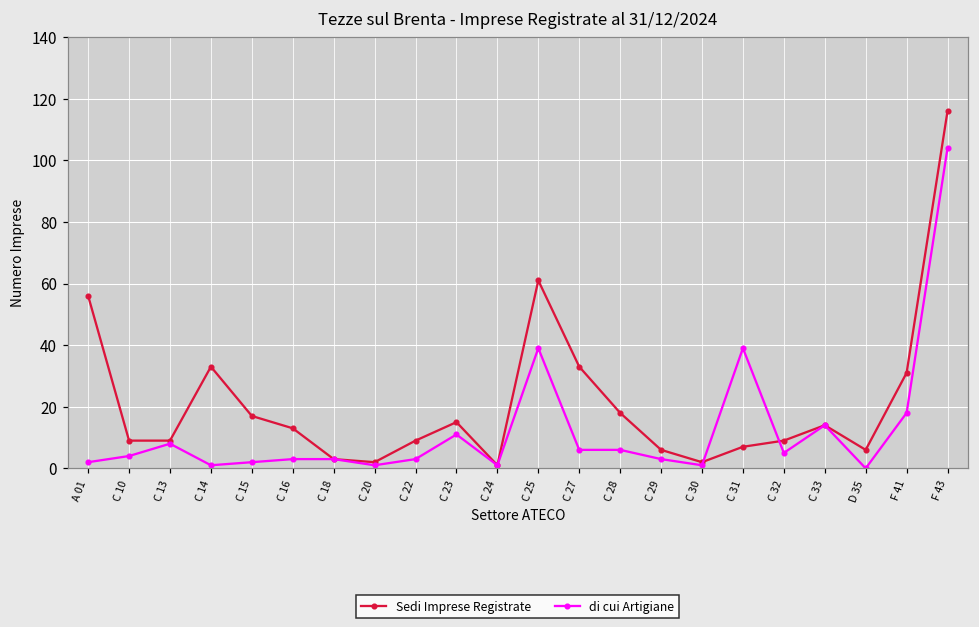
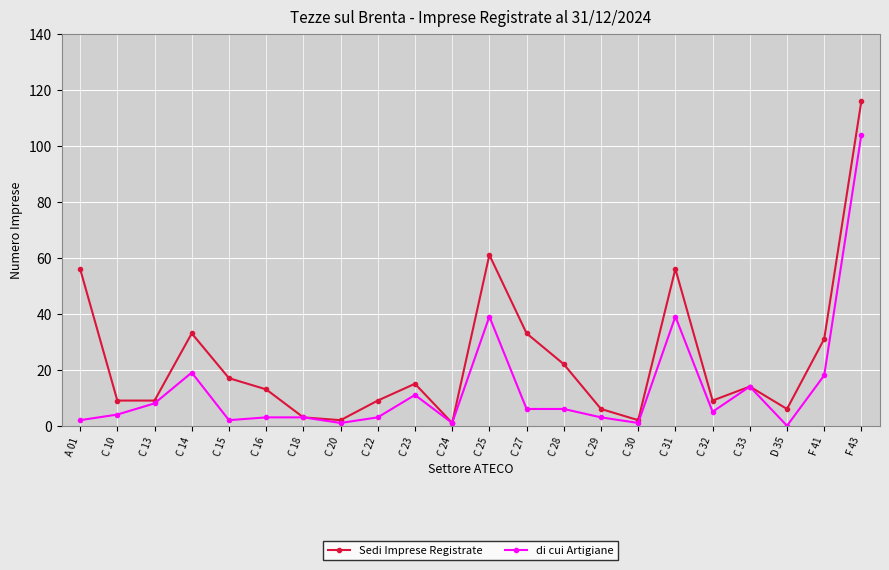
  {
    "Sedi Imprese Registrate": {
      "A 01": 56,
      "C 10": 9,
      "C 13": 9,
      "C 14": 33,
      "C 15": 17,
      "C 16": 13,
      "C 20": 2,
      "C 22": 9,
      "C 23": 15,
      "C 25": 61,
      "C 27": 33,
-     "C 28": 18,
+     "C 28": 22,
      "C 29": 6,
      "C 30": 2,
-     "C 31": 7,
+     "C 31": 56,
      "C 32": 9,
      "D 35": 6,
      "F 41": 31,
      "F 43": 116
    },
    "di cui Artigiane": {
      "A 01": 2,
      "C 10": 4,
      "C 13": 8,
-     "C 14": 1,
+     "C 14": 19,
      "C 15": 2,
      "C 16": 3,
      "C 20": 1,
      "C 22": 3,
      "C 23": 11,
      "C 25": 39,
      "C 27": 6,
      "C 28": 6,
      "C 29": 3,
      "C 30": 1,
      "C 31": 39,
      "C 32": 5,
      "D 35": 0,
      "F 41": 18,
      "F 43": 104
    }
  }
